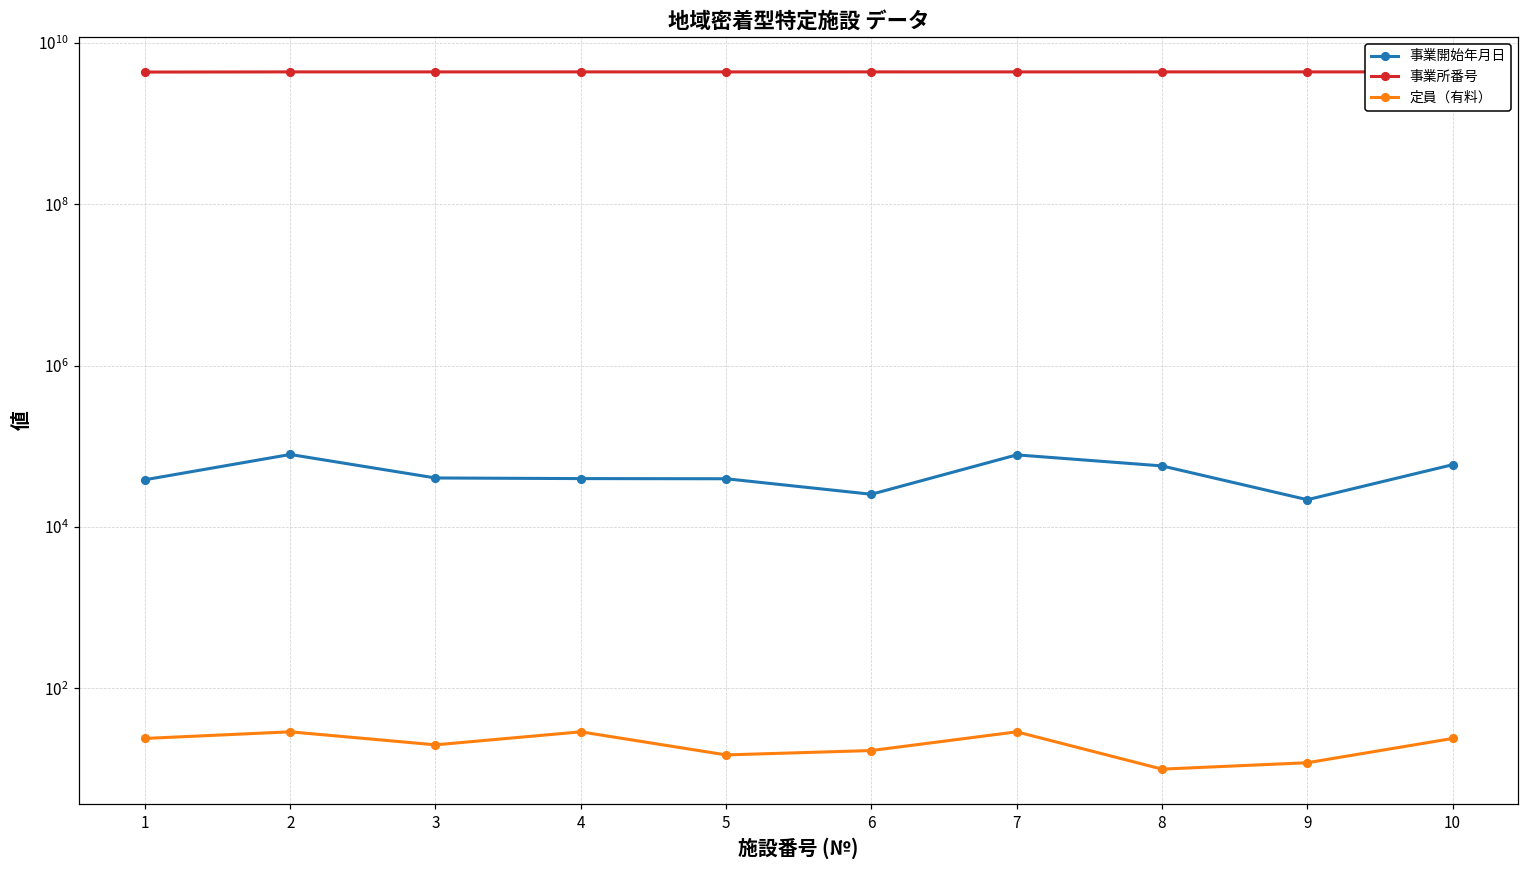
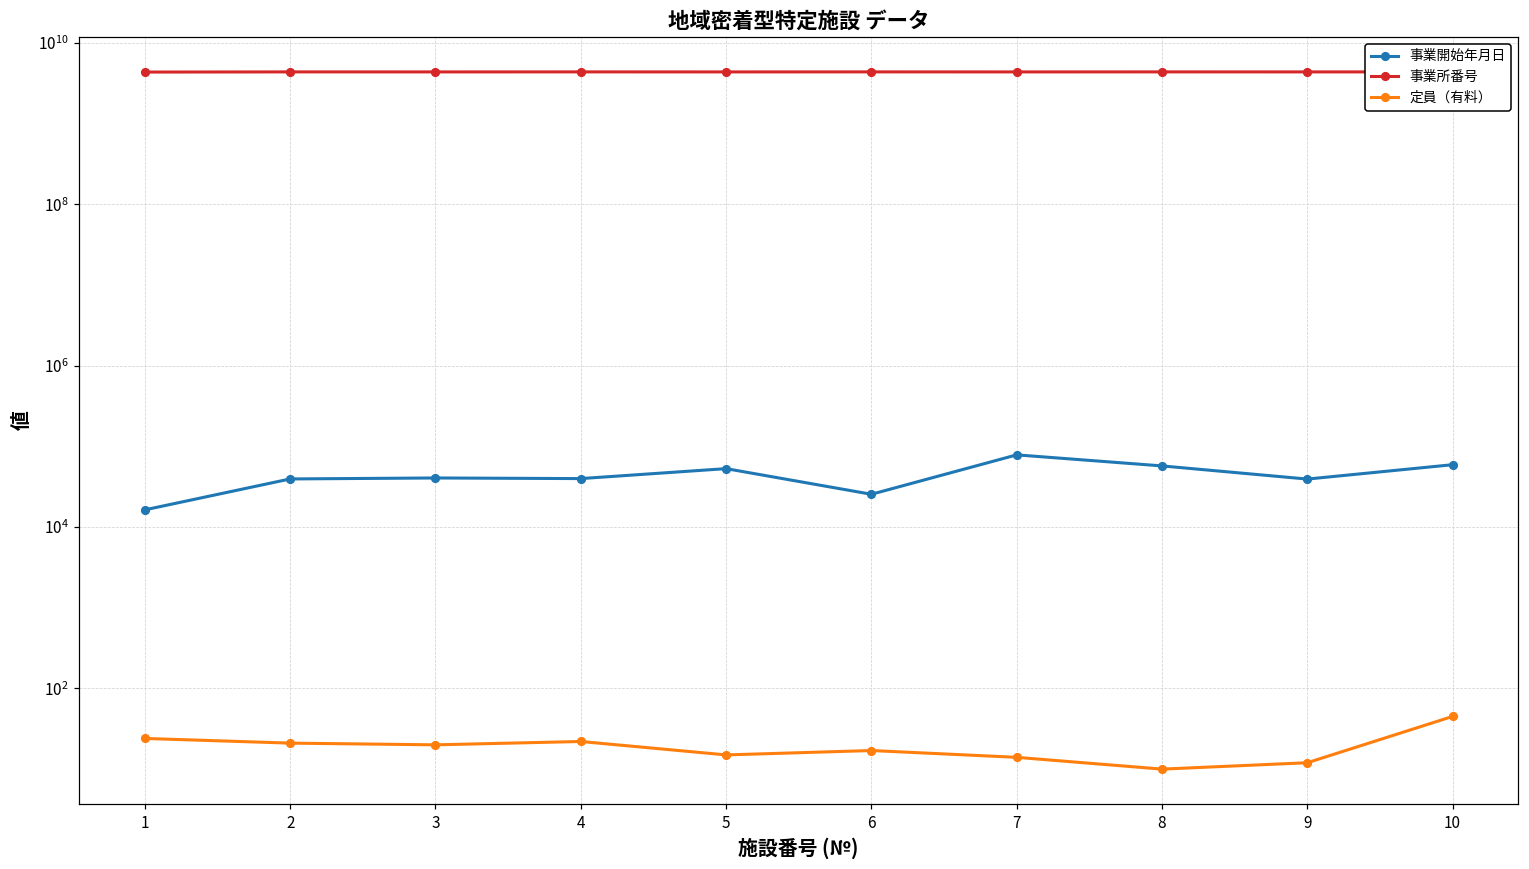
  {
    "事業開始年月日": {
-     "1": 40000,
-     "2": 80000,
+     "1": 16000,
+     "2": 40000,
      "3": 40000,
      "4": 40000,
-     "5": 40000,
+     "5": 50000,
      "6": 26000,
      "7": 80000,
      "8": 60000,
-     "9": 22000,
+     "9": 40000,
      "10": 60000
    },
    "事業所番号": {
      "1": 4000000000,
      "2": 4000000000,
      "3": 4000000000,
      "4": 4000000000,
      "5": 4000000000,
      "6": 4000000000,
      "7": 4000000000,
      "8": 4000000000,
      "9": 4000000000
    },
    "定員（有料）": {
      "1": 24,
-     "2": 29,
+     "2": 21,
      "3": 20,
-     "4": 29,
+     "4": 22,
      "5": 15,
      "6": 17,
-     "7": 29,
+     "7": 14,
      "8": 10,
      "9": 12,
-     "10": 24
+     "10": 50
    }
  }
